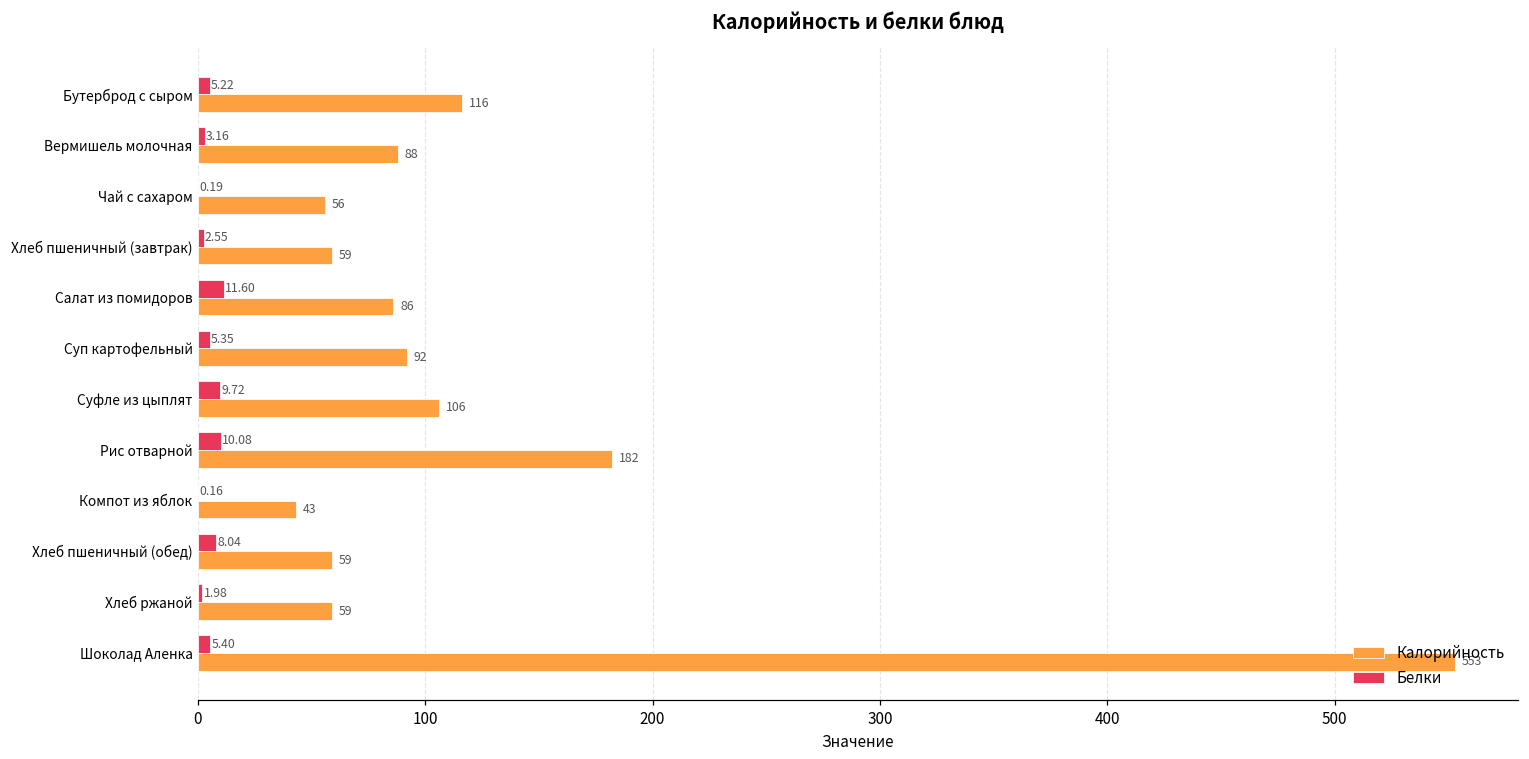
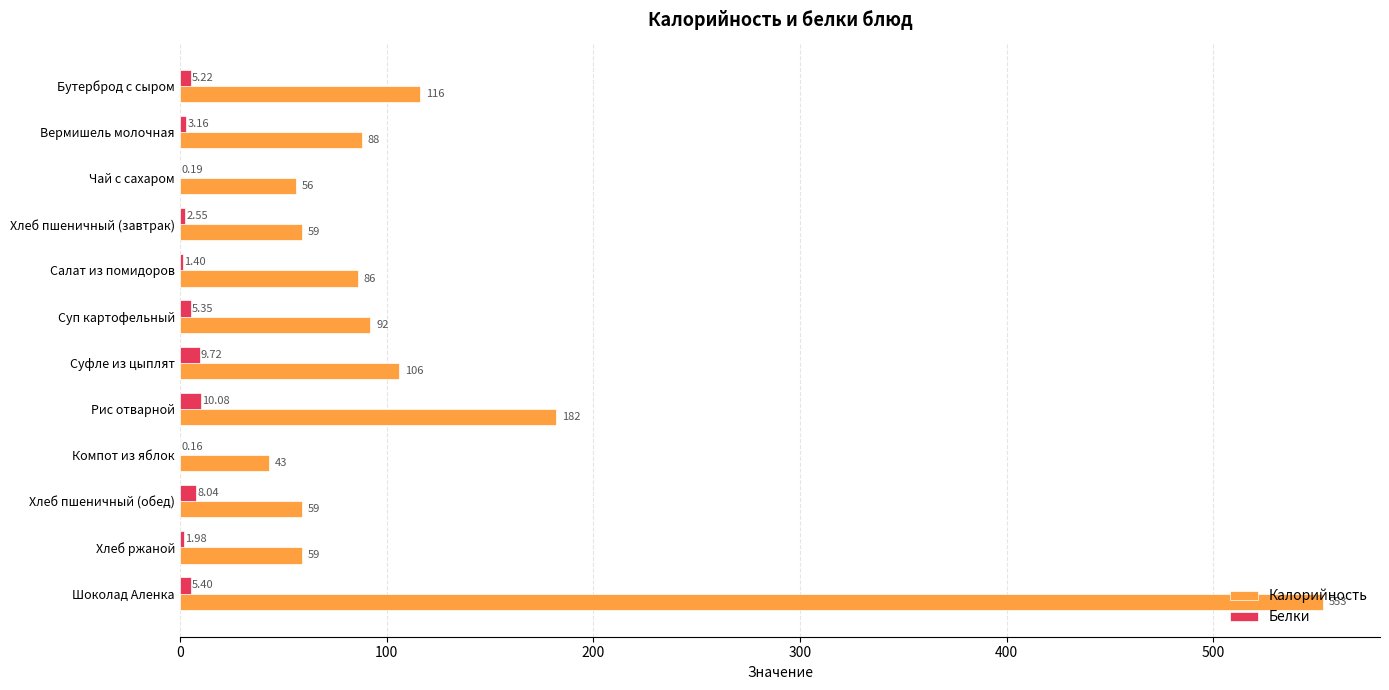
  {
    "Калорийность": {
      "Бутерброд с сыром": 116,
      "Вермишель молочная": 88,
      "Чай с сахаром": 56,
      "Хлеб пшеничный (завтрак)": 59,
      "Салат из помидоров": 86,
      "Суп картофельный": 92,
      "Суфле из цыплят": 106,
      "Рис отварной": 182,
      "Компот из яблок": 43,
      "Хлеб пшеничный (обед)": 59,
      "Хлеб ржаной": 59,
      "Шоколад Аленка": 553
    },
    "Белки": {
      "Бутерброд с сыром": 5.22,
      "Вермишель молочная": 3.16,
      "Чай с сахаром": 0.19,
      "Хлеб пшеничный (завтрак)": 2.55,
-     "Салат из помидоров": 11.60,
+     "Салат из помидоров": 1.40,
      "Суп картофельный": 5.35,
      "Суфле из цыплят": 9.72,
      "Рис отварной": 10.08,
      "Компот из яблок": 0.16,
      "Хлеб пшеничный (обед)": 8.04,
      "Хлеб ржаной": 1.98,
      "Шоколад Аленка": 5.40
    }
  }
